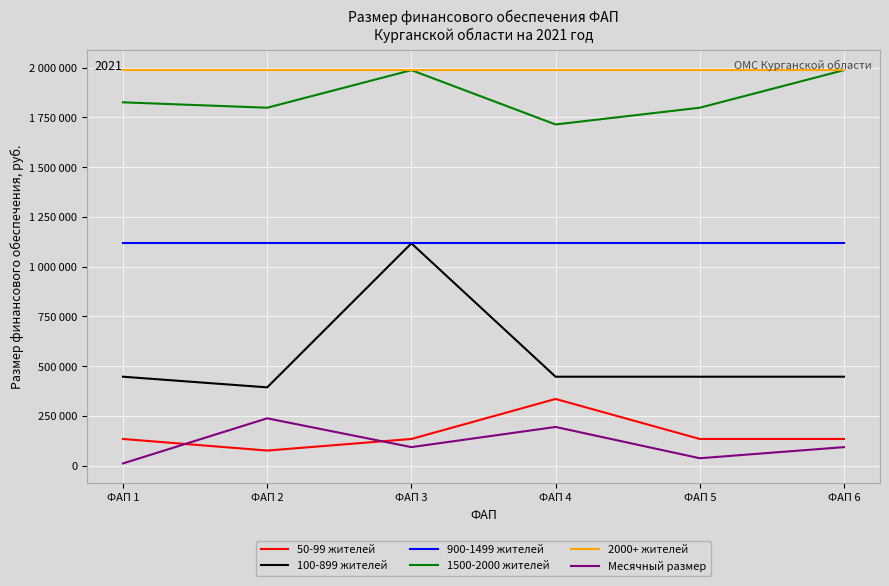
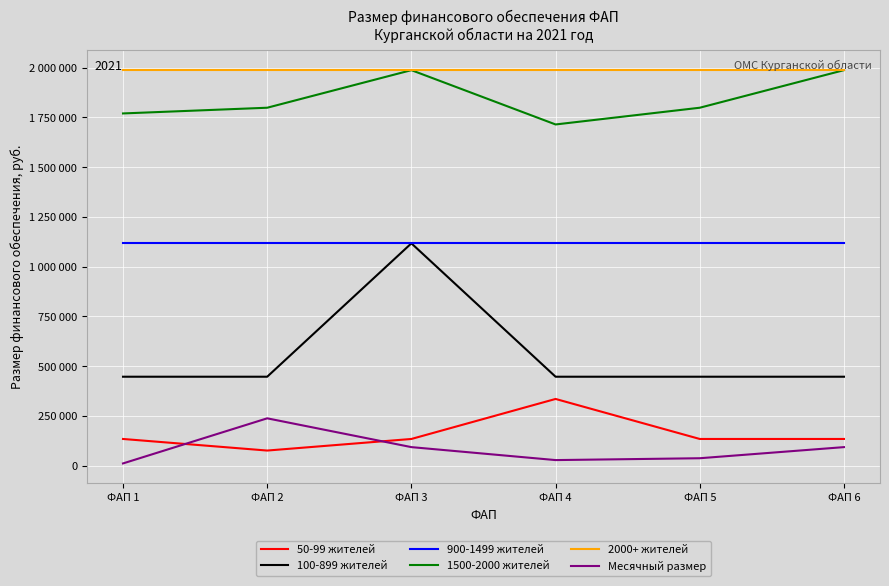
  {
    "50-99 жителей": {
      "ФАП 1": 130000,
      "ФАП 2": 80000,
      "ФАП 3": 130000,
      "ФАП 4": 340000,
      "ФАП 5": 130000,
      "ФАП 6": 130000
    },
    "100-899 жителей": {
      "ФАП 1": 450000,
-     "ФАП 2": 390000,
+     "ФАП 2": 450000,
      "ФАП 4": 450000,
      "ФАП 5": 450000,
      "ФАП 6": 450000
    },
    "900-1499 жителей": {
      "ФАП 1": 1120000,
      "ФАП 2": 1120000,
      "ФАП 4": 1120000,
      "ФАП 5": 1120000,
      "ФАП 6": 1120000
    },
    "1500-2000 жителей": {
-     "ФАП 1": 1830000,
+     "ФАП 1": 1770000,
      "ФАП 2": 1800000,
      "ФАП 4": 1710000,
      "ФАП 5": 1800000
    },
    "2000+ жителей": {
      "ФАП 2": 1990000,
      "ФАП 4": 1990000,
      "ФАП 5": 1990000
    },
    "Месячный размер": {
      "ФАП 1": 10000,
      "ФАП 2": 240000,
      "ФАП 3": 90000,
-     "ФАП 4": 190000,
+     "ФАП 4": 30000,
      "ФАП 5": 40000,
      "ФАП 6": 90000
    }
  }
